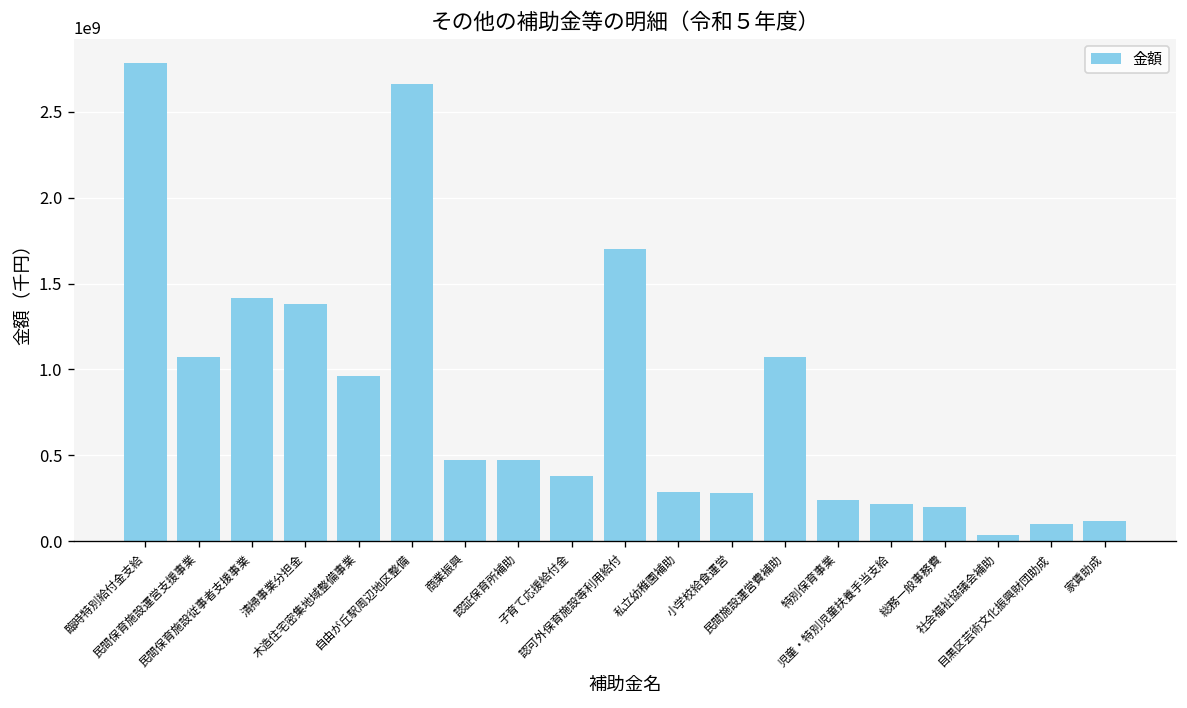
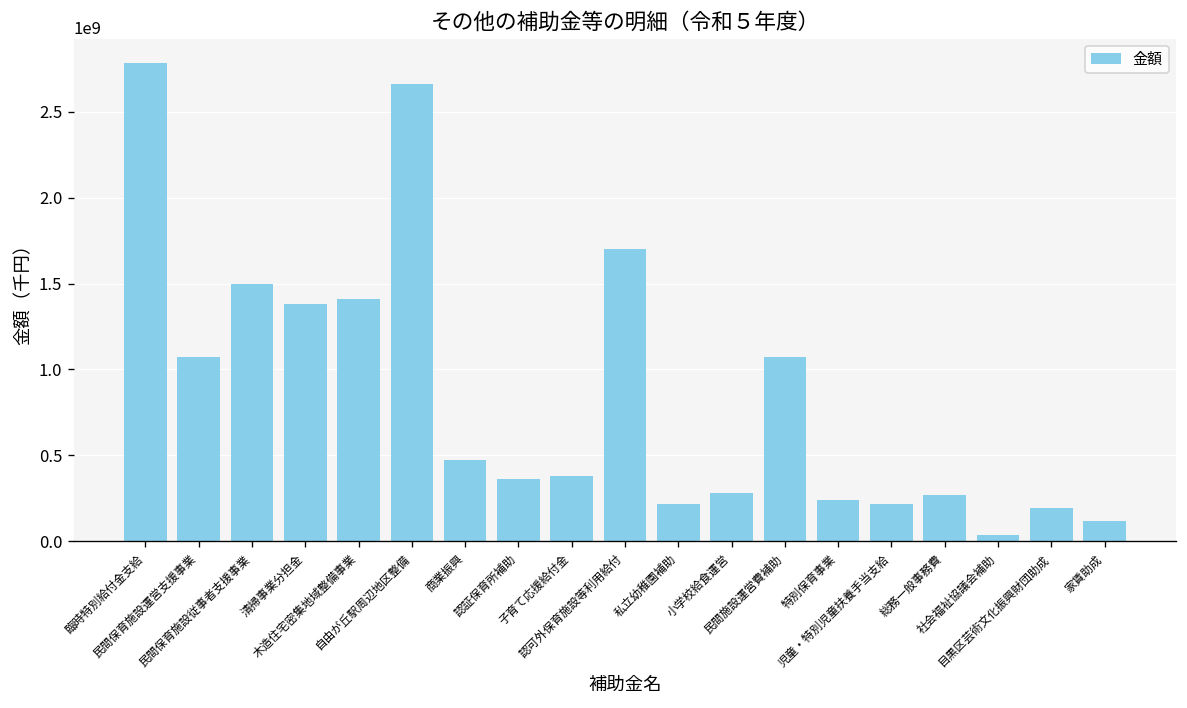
  {
    "臨時特別給付金支給": 2790000000,
    "民間保育施設運営支援事業": 1080000000,
-   "民間保育施設従事者支援事業": 1420000000,
+   "民間保育施設従事者支援事業": 1500000000,
    "清掃事業分担金": 1380000000,
-   "木造住宅密集地域整備事業": 960000000,
+   "木造住宅密集地域整備事業": 1410000000,
    "自由が丘駅周辺地区整備": 2660000000,
    "商業振興": 480000000,
-   "認証保育所補助": 470000000,
+   "認証保育所補助": 360000000,
    "子育て応援給付金": 380000000,
    "認可外保育施設等利用給付": 1700000000,
-   "私立幼稚園補助": 280000000,
+   "私立幼稚園補助": 220000000,
    "小学校給食運営": 280000000,
    "民間施設運営費補助": 1070000000,
    "特別保育事業": 240000000,
    "児童・特別児童扶養手当支給": 220000000,
-   "総務一般事務費": 200000000,
+   "総務一般事務費": 270000000,
    "社会福祉協議会補助": 40000000,
-   "目黒区芸術文化振興財団助成": 100000000,
+   "目黒区芸術文化振興財団助成": 190000000,
    "家賃助成": 120000000
  }
